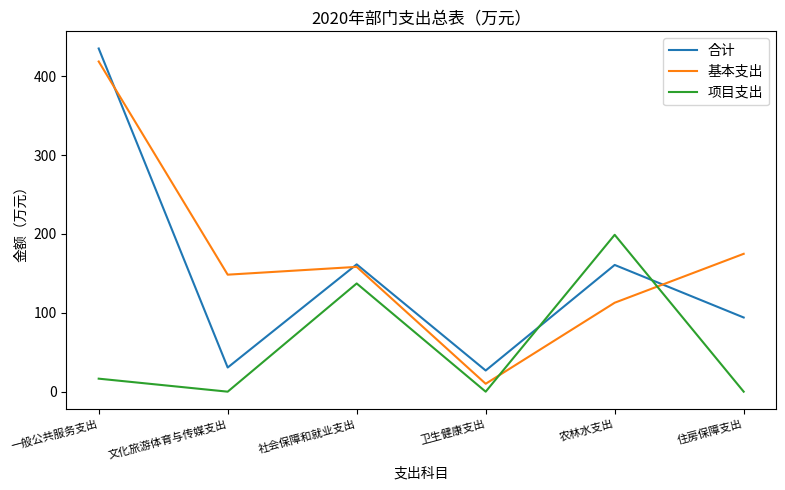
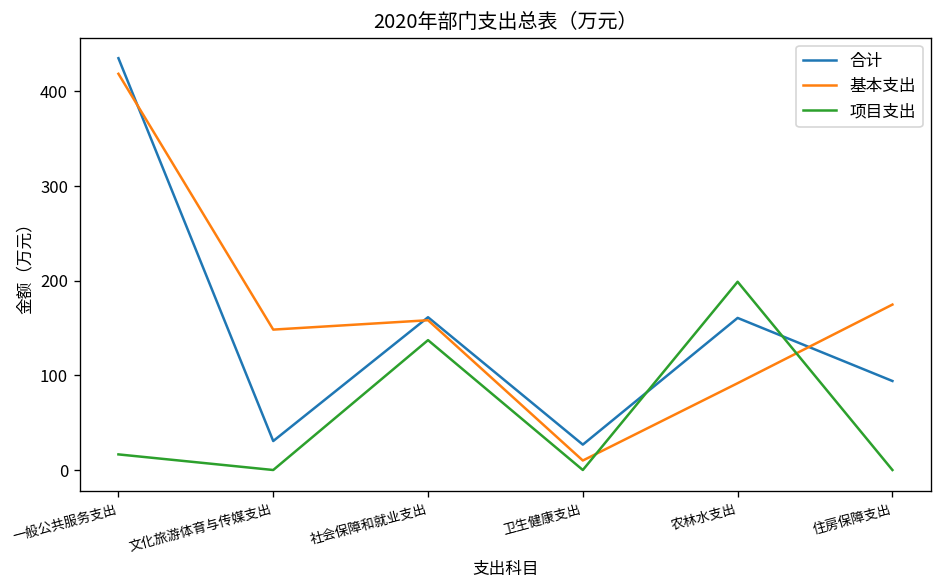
  {
    "合计": {
      "一般公共服务支出": 440,
      "文化旅游体育与传媒支出": 30,
      "卫生健康支出": 30,
      "农林水支出": 160,
      "住房保障支出": 90
    },
    "基本支出": {
      "一般公共服务支出": 420,
      "文化旅游体育与传媒支出": 150,
      "卫生健康支出": 10,
-     "农林水支出": 110,
+     "农林水支出": 90,
      "住房保障支出": 170
    },
    "项目支出": {
      "一般公共服务支出": 20,
      "文化旅游体育与传媒支出": 0,
      "社会保障和就业支出": 140,
      "卫生健康支出": 0,
      "农林水支出": 200,
      "住房保障支出": 0
    }
  }
